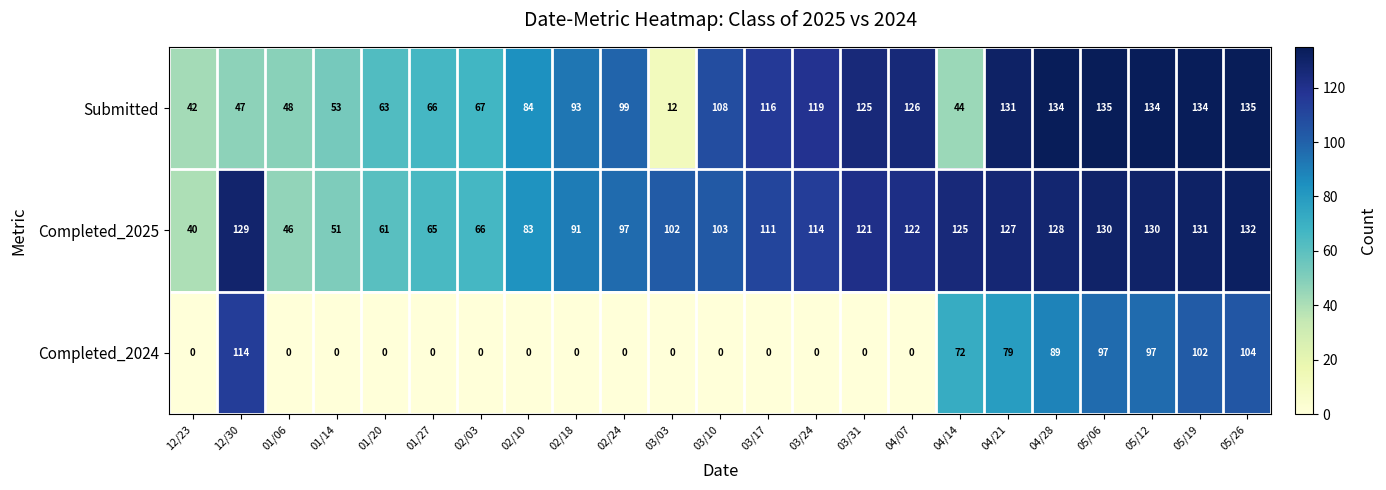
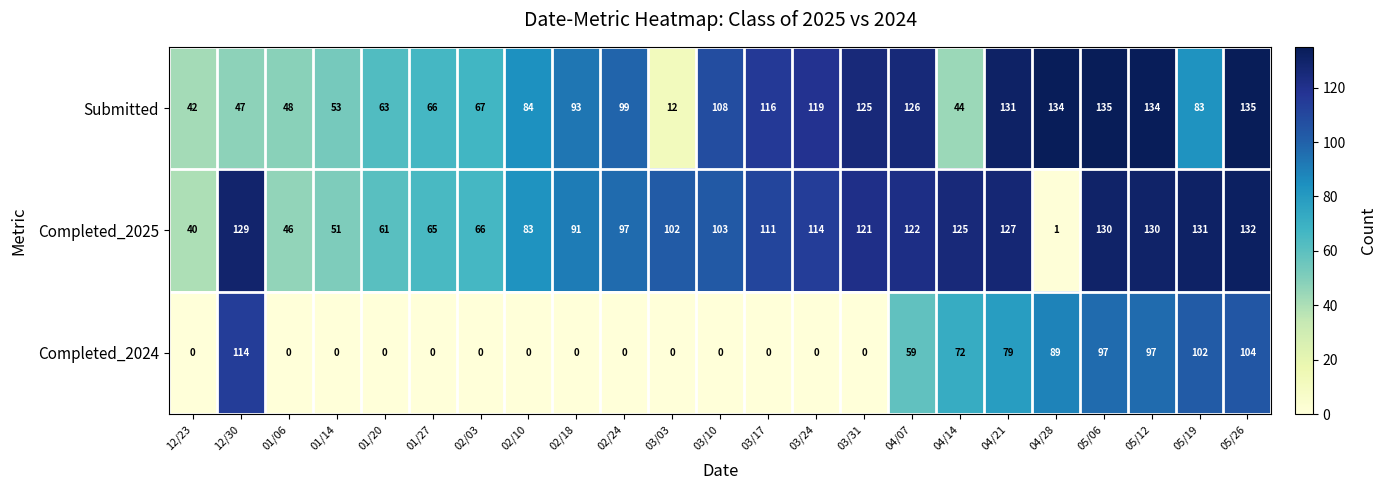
  {
    "Submitted": {
      "12/23": 42,
      "12/30": 47,
      "01/06": 48,
      "01/14": 53,
      "01/20": 63,
      "01/27": 66,
      "02/03": 67,
      "02/10": 84,
      "02/18": 93,
      "02/24": 99,
      "03/03": 12,
      "03/10": 108,
      "03/17": 116,
      "03/24": 119,
      "03/31": 125,
      "04/07": 126,
      "04/14": 44,
      "04/21": 131,
      "04/28": 134,
      "05/06": 135,
      "05/12": 134,
-     "05/19": 134,
+     "05/19": 83,
      "05/26": 135
    },
    "Completed_2025": {
      "12/23": 40,
      "12/30": 129,
      "01/06": 46,
      "01/14": 51,
      "01/20": 61,
      "01/27": 65,
      "02/03": 66,
      "02/10": 83,
      "02/18": 91,
      "02/24": 97,
      "03/03": 102,
      "03/10": 103,
      "03/17": 111,
      "03/24": 114,
      "03/31": 121,
      "04/07": 122,
      "04/14": 125,
      "04/21": 127,
-     "04/28": 128,
+     "04/28": 1,
      "05/06": 130,
      "05/12": 130,
      "05/19": 131,
      "05/26": 132
    },
    "Completed_2024": {
      "12/23": 0,
      "12/30": 114,
      "01/06": 0,
      "01/14": 0,
      "01/20": 0,
      "01/27": 0,
      "02/03": 0,
      "02/10": 0,
      "02/18": 0,
      "02/24": 0,
      "03/03": 0,
      "03/10": 0,
      "03/17": 0,
      "03/24": 0,
      "03/31": 0,
-     "04/07": 0,
+     "04/07": 59,
      "04/14": 72,
      "04/21": 79,
      "04/28": 89,
      "05/06": 97,
      "05/12": 97,
      "05/19": 102,
      "05/26": 104
    }
  }
